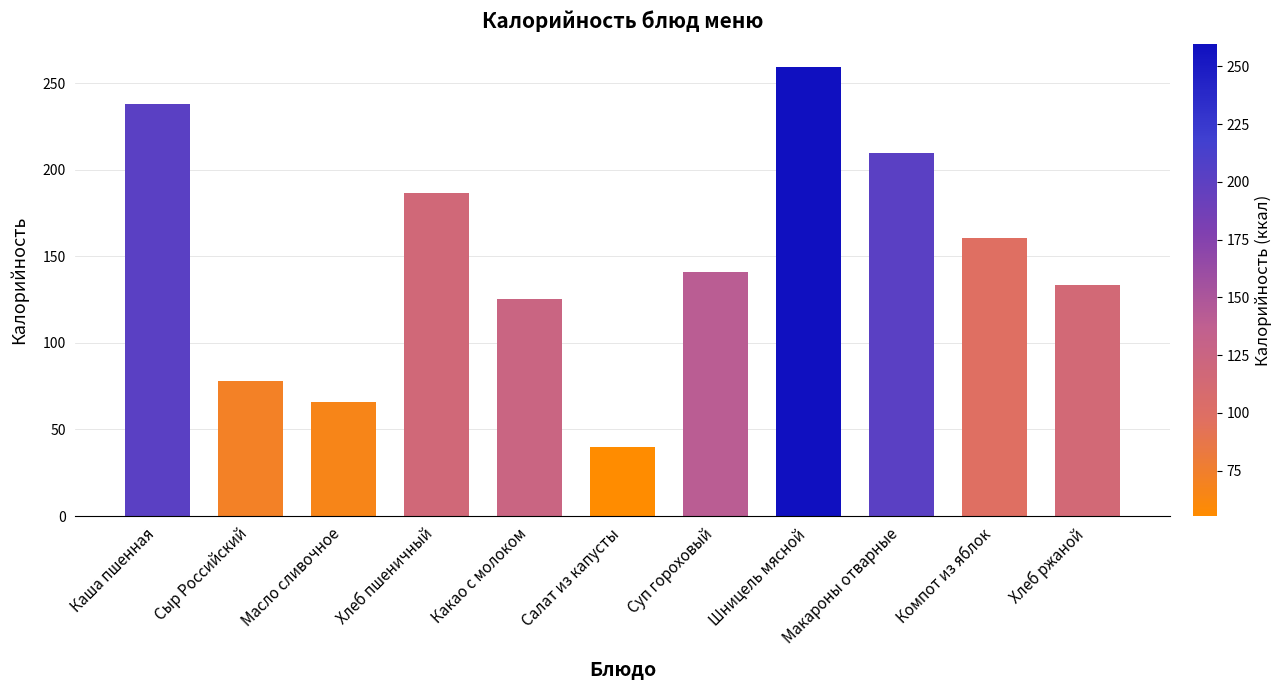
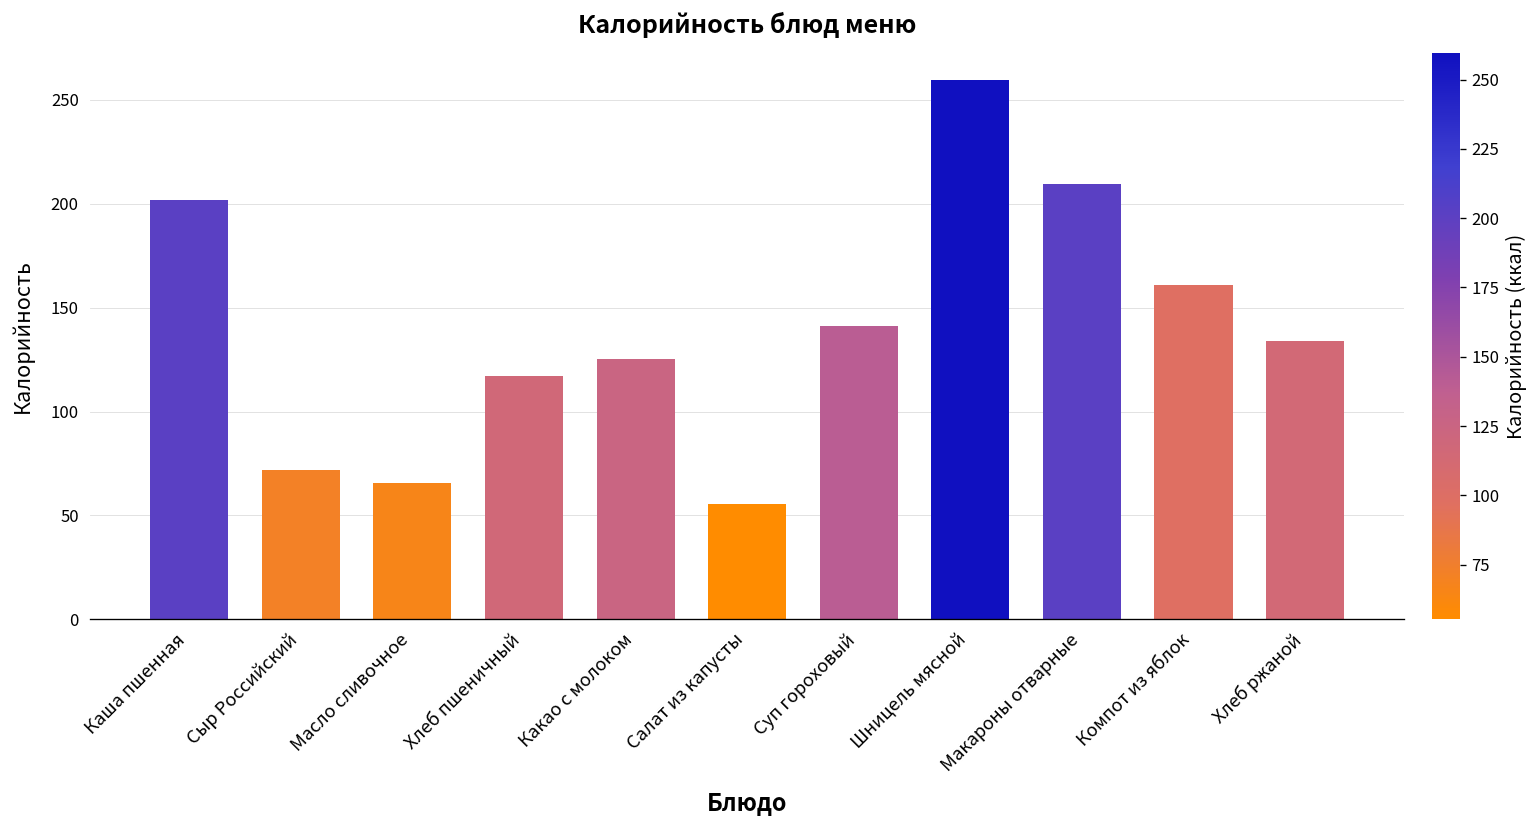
  {
-   "Каша пшенная": 238,
-   "Сыр Российский": 78,
+   "Каша пшенная": 202,
+   "Сыр Российский": 72,
    "Масло сливочное": 66,
-   "Хлеб пшеничный": 187,
+   "Хлеб пшеничный": 117,
    "Какао с молоком": 125,
-   "Салат из капусты": 40,
+   "Салат из капусты": 55,
    "Суп гороховый": 141,
    "Шницель мясной": 260,
    "Макароны отварные": 210,
    "Компот из яблок": 161,
    "Хлеб ржаной": 134
  }
